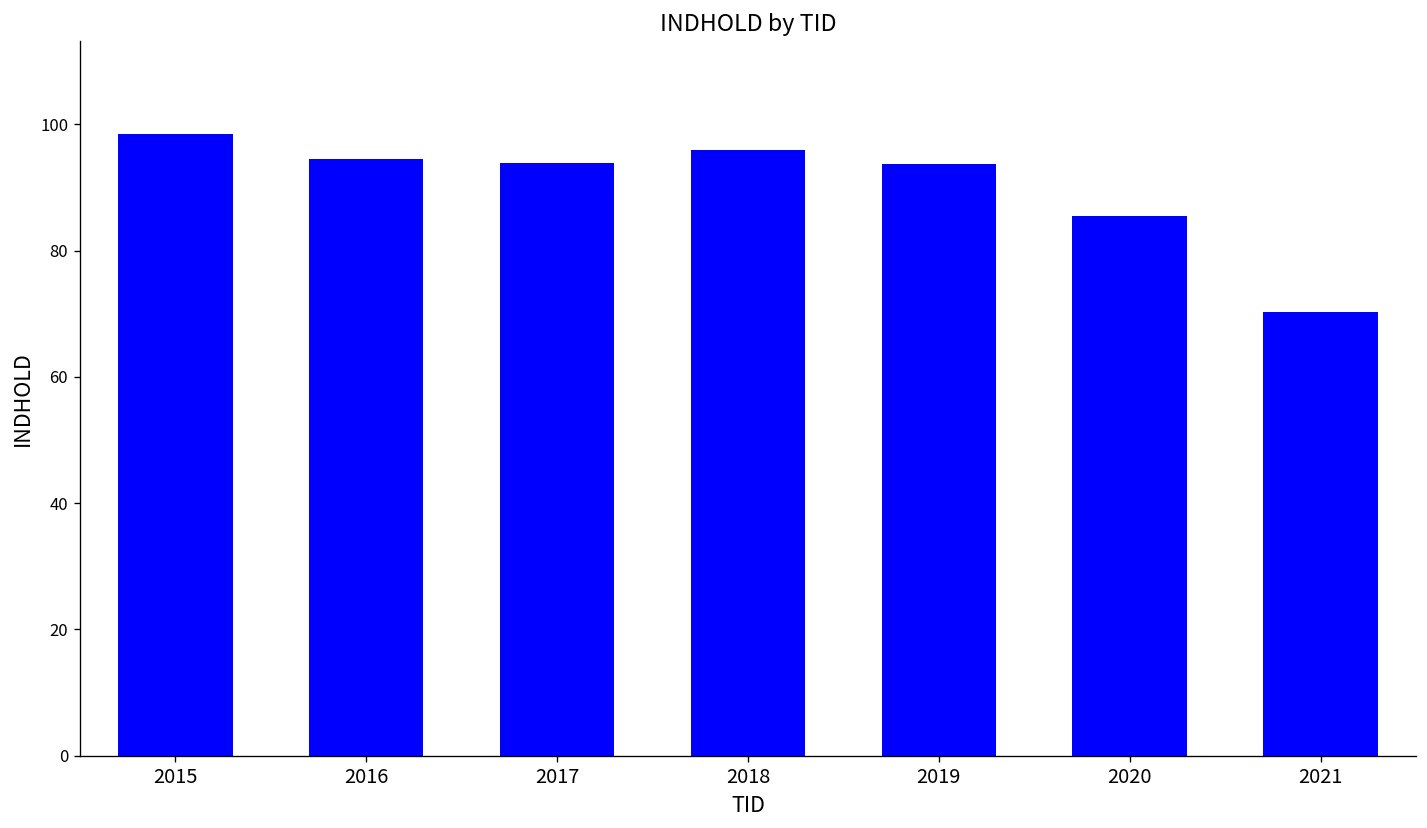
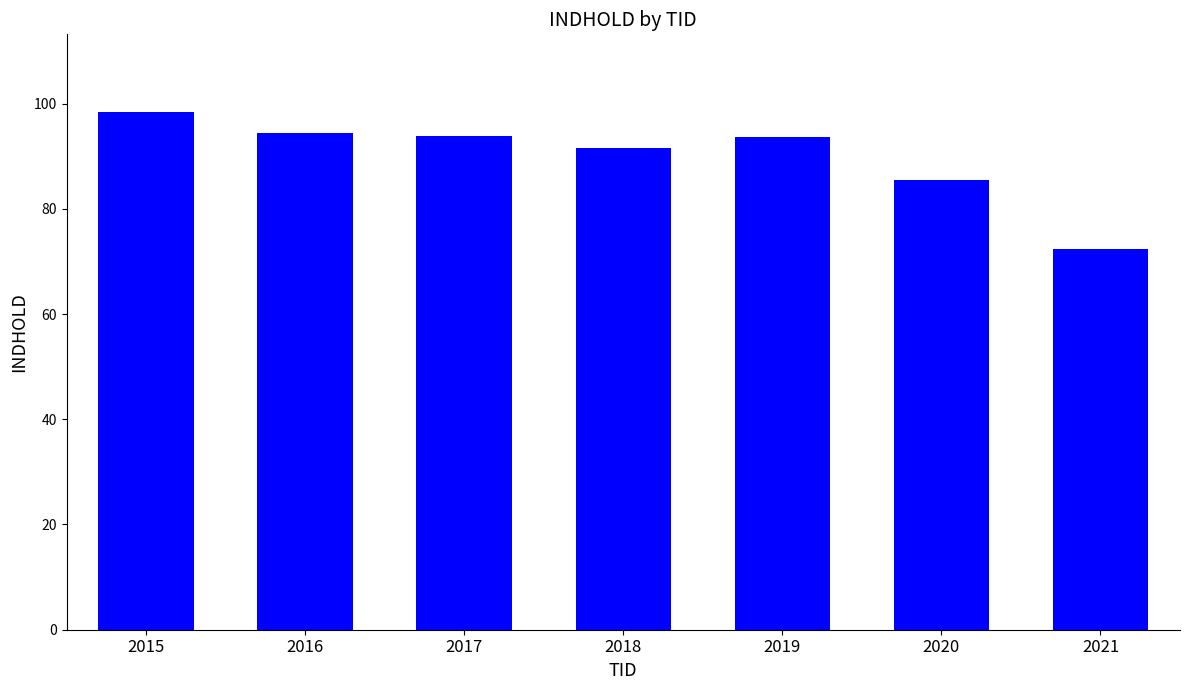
  {
    "2015": 98,
    "2016": 95,
    "2017": 94,
-   "2018": 96,
+   "2018": 92,
    "2019": 94,
    "2020": 85,
-   "2021": 70
+   "2021": 72
  }
